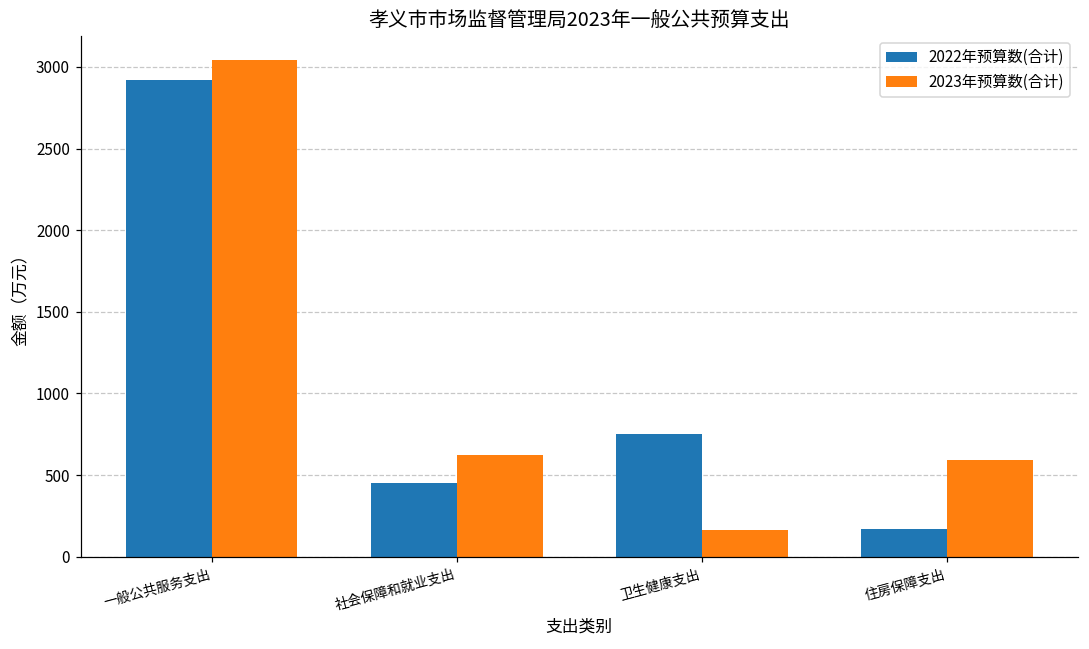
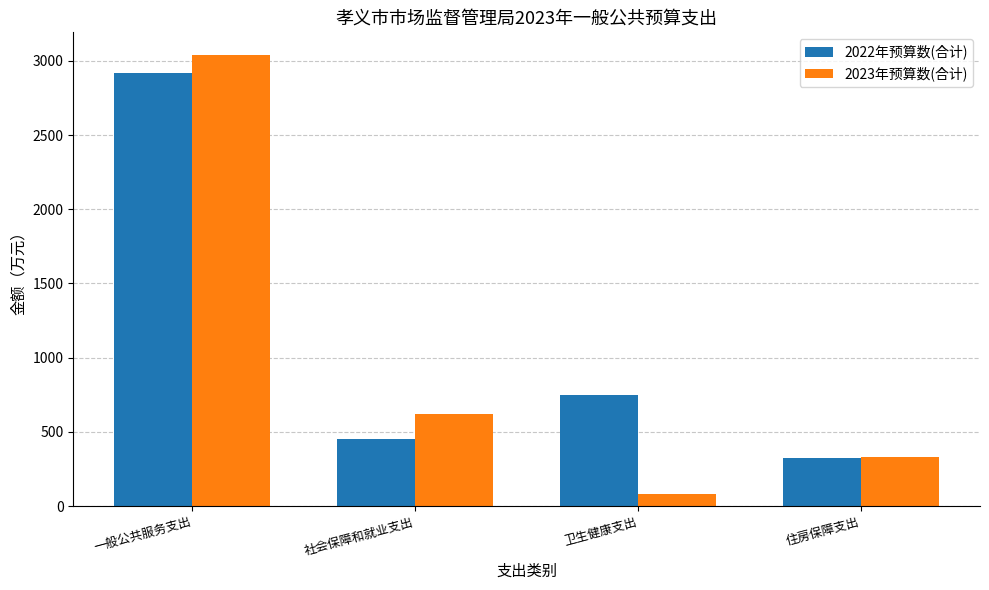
  {
    "2022年预算数(合计)": {
      "一般公共服务支出": 2920,
      "社会保障和就业支出": 450,
      "卫生健康支出": 750,
-     "住房保障支出": 170
+     "住房保障支出": 330
    },
    "2023年预算数(合计)": {
      "一般公共服务支出": 3040,
      "社会保障和就业支出": 620,
-     "卫生健康支出": 160,
-     "住房保障支出": 590
+     "卫生健康支出": 80,
+     "住房保障支出": 330
    }
  }
